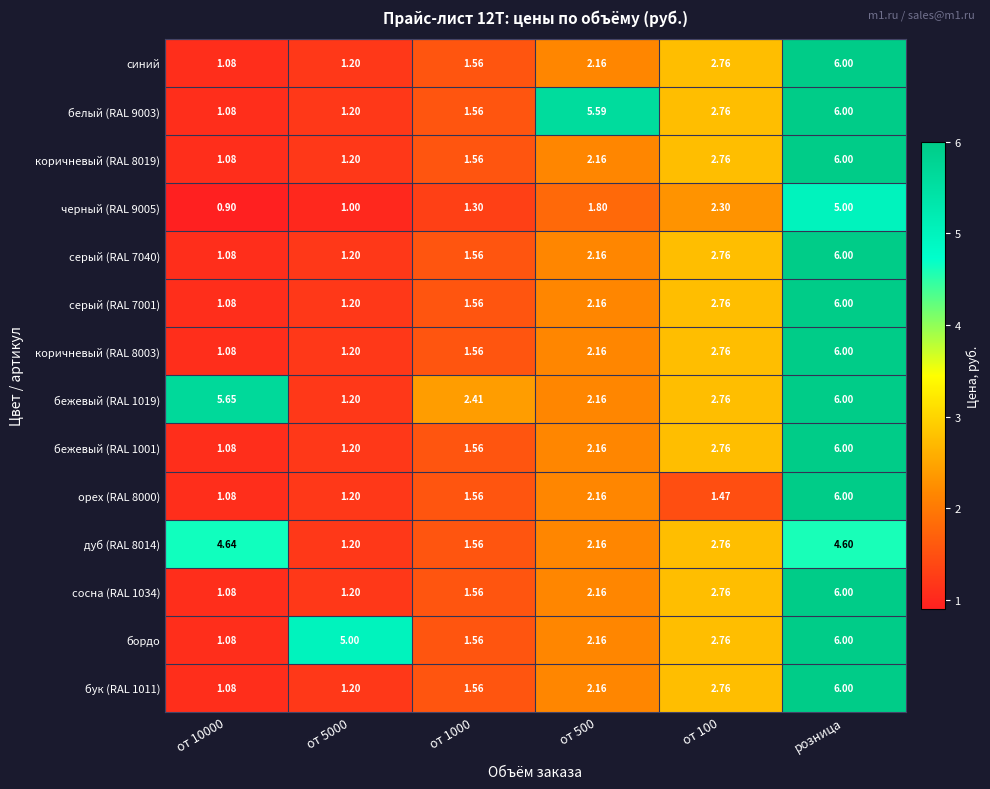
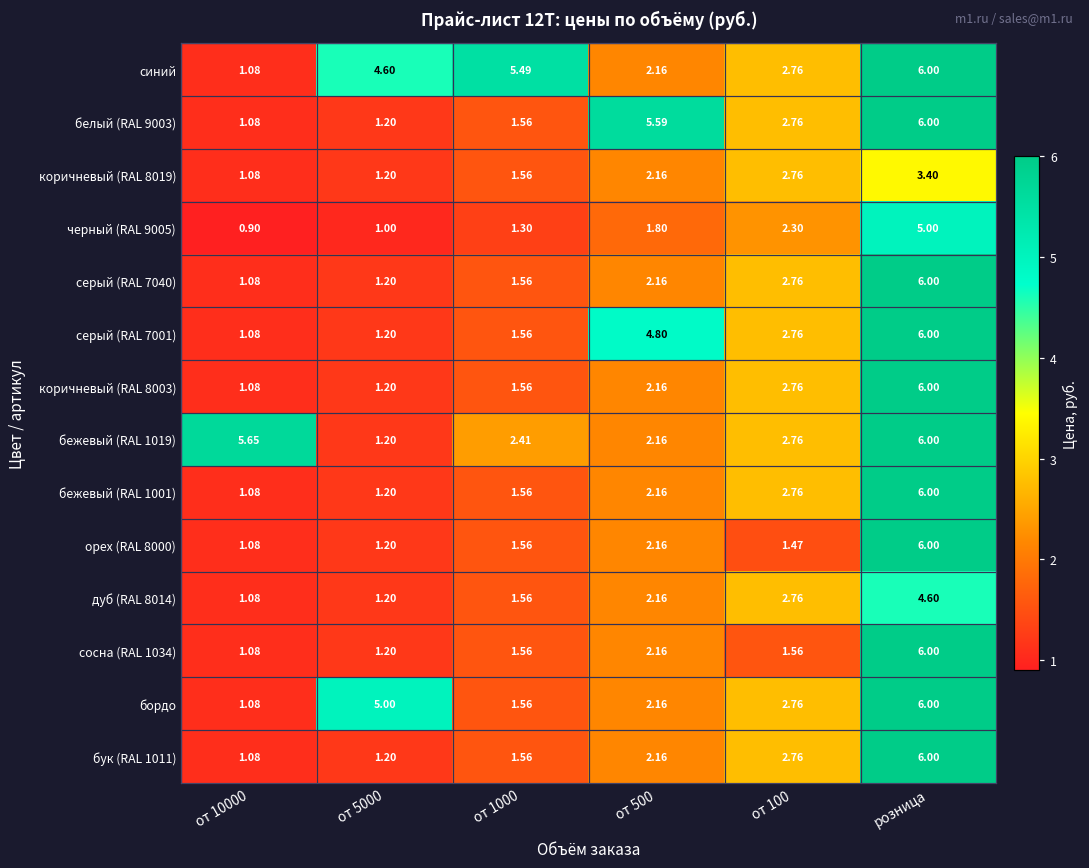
  {
    "синий": {
      "от 10000": 1.08,
-     "от 5000": 1.20,
-     "от 1000": 1.56,
+     "от 5000": 4.60,
+     "от 1000": 5.49,
      "от 500": 2.16,
      "от 100": 2.76,
      "розница": 6.00
    },
    "белый (RAL 9003)": {
      "от 10000": 1.08,
      "от 5000": 1.20,
      "от 1000": 1.56,
      "от 500": 5.59,
      "от 100": 2.76,
      "розница": 6.00
    },
    "коричневый (RAL 8019)": {
      "от 10000": 1.08,
      "от 5000": 1.20,
      "от 1000": 1.56,
      "от 500": 2.16,
      "от 100": 2.76,
-     "розница": 6.00
+     "розница": 3.40
    },
    "черный (RAL 9005)": {
      "от 10000": 0.90,
      "от 5000": 1.00,
      "от 1000": 1.30,
      "от 500": 1.80,
      "от 100": 2.30,
      "розница": 5.00
    },
    "серый (RAL 7040)": {
      "от 10000": 1.08,
      "от 5000": 1.20,
      "от 1000": 1.56,
      "от 500": 2.16,
      "от 100": 2.76,
      "розница": 6.00
    },
    "серый (RAL 7001)": {
      "от 10000": 1.08,
      "от 5000": 1.20,
      "от 1000": 1.56,
-     "от 500": 2.16,
+     "от 500": 4.80,
      "от 100": 2.76,
      "розница": 6.00
    },
    "коричневый (RAL 8003)": {
      "от 10000": 1.08,
      "от 5000": 1.20,
      "от 1000": 1.56,
      "от 500": 2.16,
      "от 100": 2.76,
      "розница": 6.00
    },
    "бежевый (RAL 1019)": {
      "от 10000": 5.65,
      "от 5000": 1.20,
      "от 1000": 2.41,
      "от 500": 2.16,
      "от 100": 2.76,
      "розница": 6.00
    },
    "бежевый (RAL 1001)": {
      "от 10000": 1.08,
      "от 5000": 1.20,
      "от 1000": 1.56,
      "от 500": 2.16,
      "от 100": 2.76,
      "розница": 6.00
    },
    "орех (RAL 8000)": {
      "от 10000": 1.08,
      "от 5000": 1.20,
      "от 1000": 1.56,
      "от 500": 2.16,
      "от 100": 1.47,
      "розница": 6.00
    },
    "дуб (RAL 8014)": {
-     "от 10000": 4.64,
+     "от 10000": 1.08,
      "от 5000": 1.20,
      "от 1000": 1.56,
      "от 500": 2.16,
      "от 100": 2.76,
      "розница": 4.60
    },
    "сосна (RAL 1034)": {
      "от 10000": 1.08,
      "от 5000": 1.20,
      "от 1000": 1.56,
      "от 500": 2.16,
-     "от 100": 2.76,
+     "от 100": 1.56,
      "розница": 6.00
    },
    "бордо": {
      "от 10000": 1.08,
      "от 5000": 5.00,
      "от 1000": 1.56,
      "от 500": 2.16,
      "от 100": 2.76,
      "розница": 6.00
    },
    "бук (RAL 1011)": {
      "от 10000": 1.08,
      "от 5000": 1.20,
      "от 1000": 1.56,
      "от 500": 2.16,
      "от 100": 2.76,
      "розница": 6.00
    }
  }
